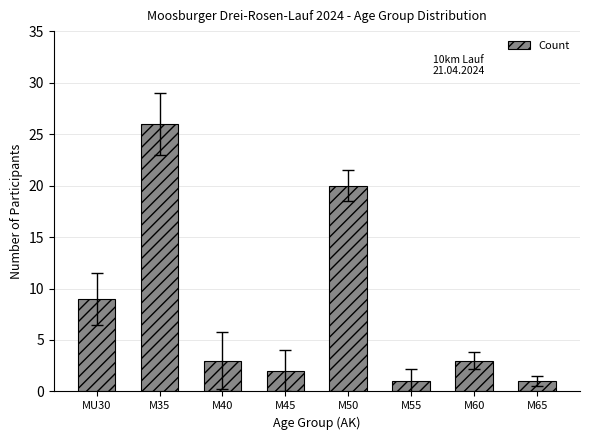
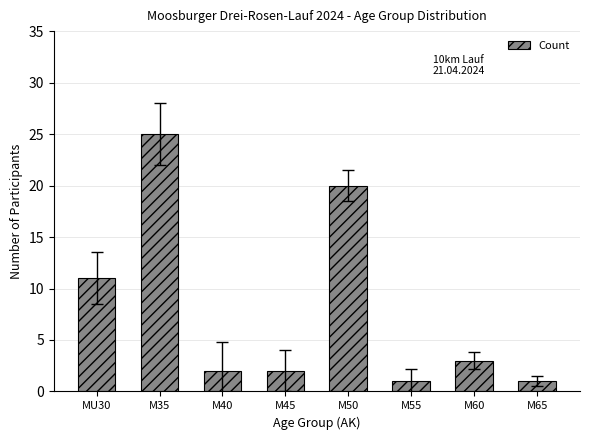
  {
    "Count": {
-     "MU30": 9,
-     "M35": 26,
-     "M40": 3,
+     "MU30": 11,
+     "M35": 25,
+     "M40": 2,
      "M45": 2,
      "M50": 20,
      "M55": 1,
      "M60": 3,
      "M65": 1
    }
  }
